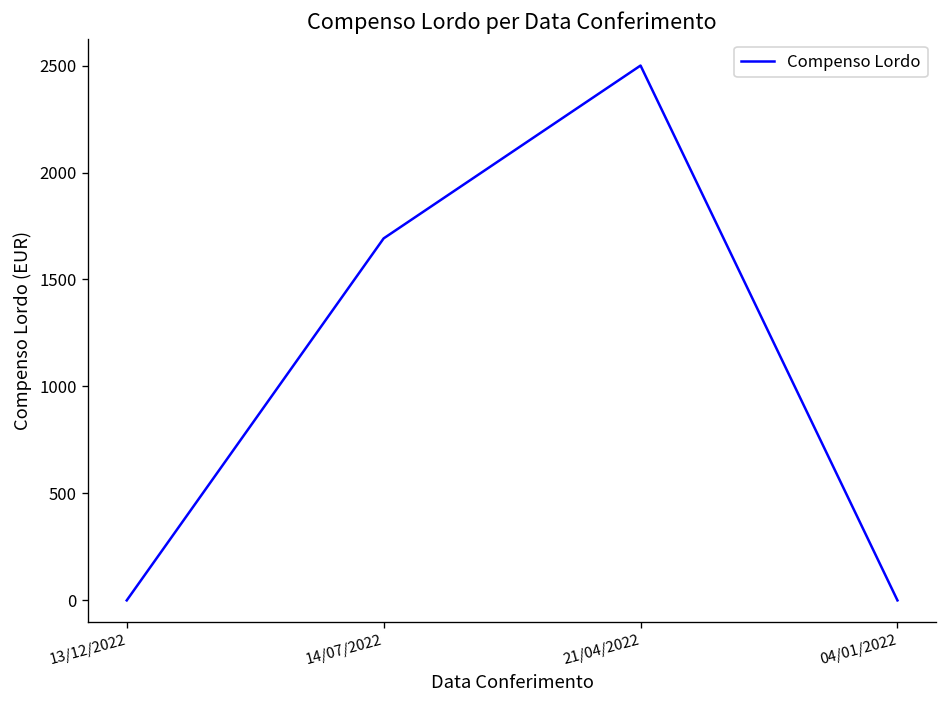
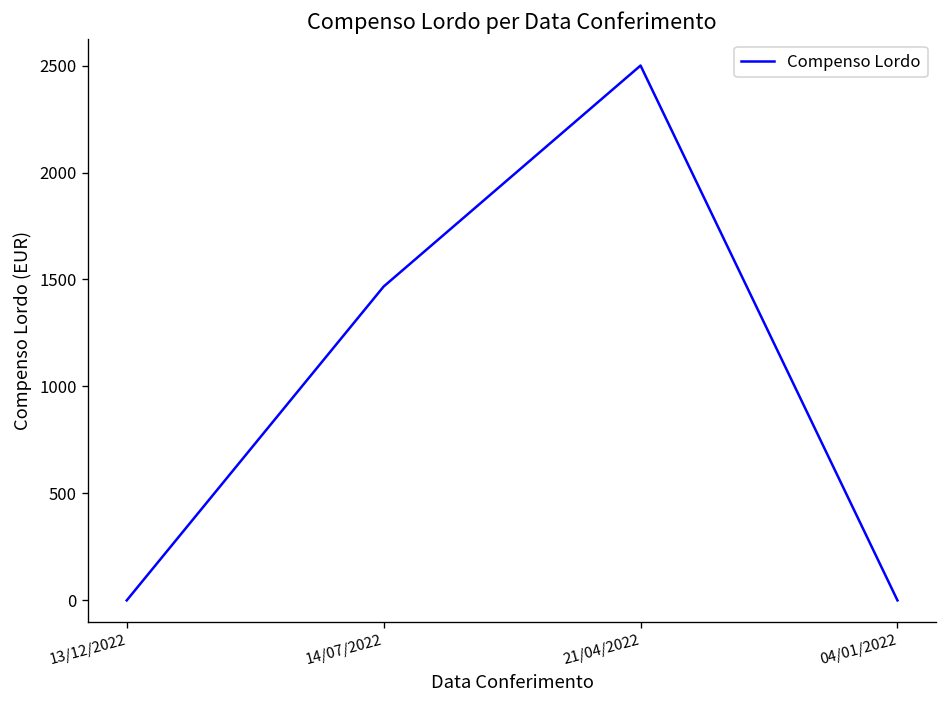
  {
    "13/12/2022": 0,
-   "14/07/2022": 1690,
+   "14/07/2022": 1470,
    "21/04/2022": 2500,
    "04/01/2022": 0
  }
